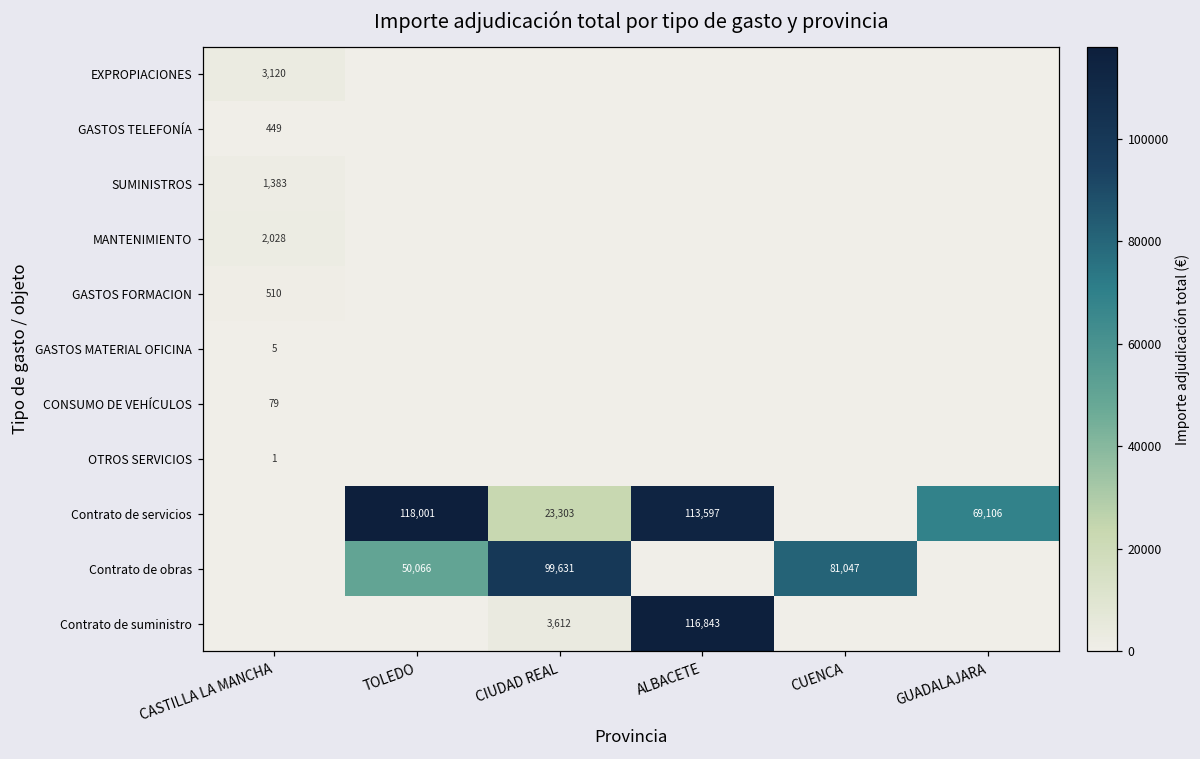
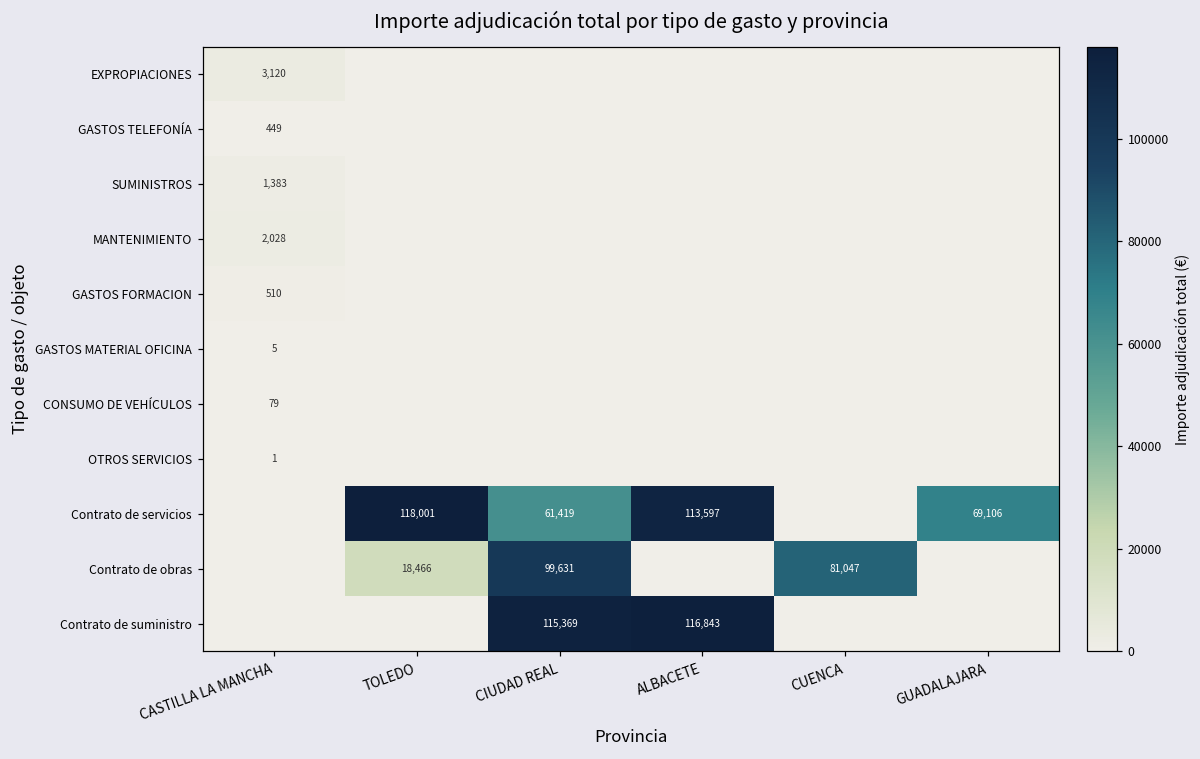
  {
    "EXPROPIACIONES": {
      "CASTILLA LA MANCHA": "3,120"
    },
    "GASTOS TELEFONÍA": {
      "CASTILLA LA MANCHA": "449"
    },
    "SUMINISTROS": {
      "CASTILLA LA MANCHA": "1,383"
    },
    "MANTENIMIENTO": {
      "CASTILLA LA MANCHA": "2,028"
    },
    "GASTOS FORMACION": {
      "CASTILLA LA MANCHA": "510"
    },
    "GASTOS MATERIAL OFICINA": {
      "CASTILLA LA MANCHA": "5"
    },
    "CONSUMO DE VEHÍCULOS": {
      "CASTILLA LA MANCHA": "79"
    },
    "OTROS SERVICIOS": {
      "CASTILLA LA MANCHA": "1"
    },
    "Contrato de servicios": {
      "TOLEDO": "118,001",
-     "CIUDAD REAL": "23,303",
+     "CIUDAD REAL": "61,419",
      "ALBACETE": "113,597",
      "GUADALAJARA": "69,106"
    },
    "Contrato de obras": {
-     "TOLEDO": "50,066",
+     "TOLEDO": "18,466",
      "CIUDAD REAL": "99,631",
      "CUENCA": "81,047"
    },
    "Contrato de suministro": {
-     "CIUDAD REAL": "3,612",
+     "CIUDAD REAL": "115,369",
      "ALBACETE": "116,843"
    }
  }
